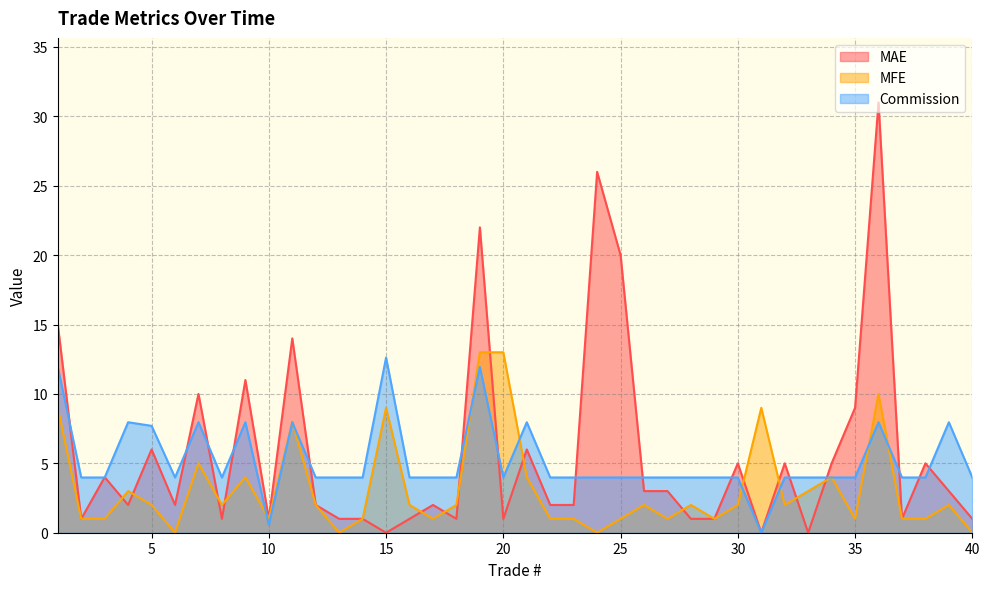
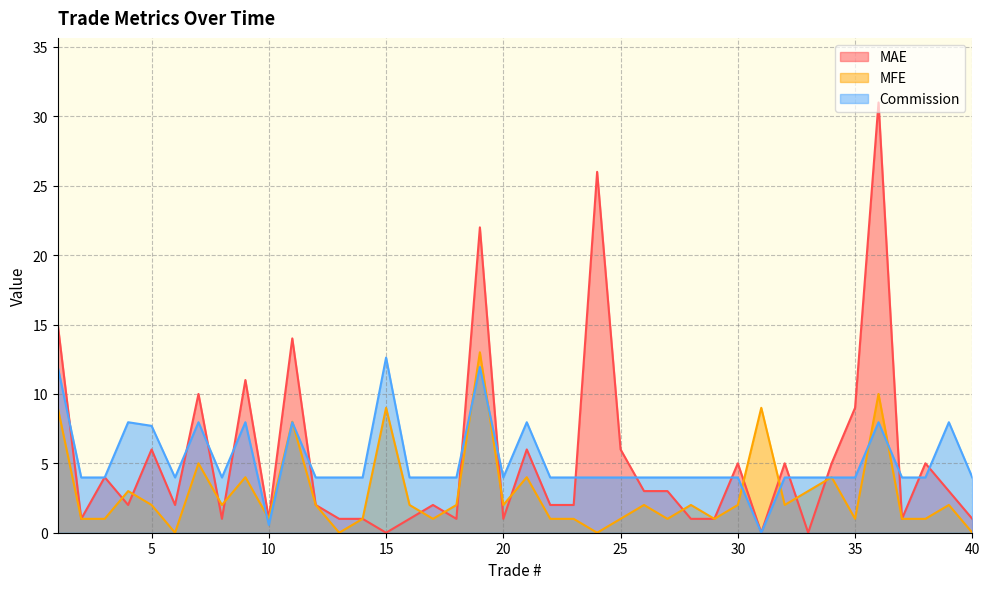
  {
    "MAE": {
      "5": 6,
      "15": 0,
      "20": 1,
-     "25": 20,
+     "25": 6,
      "30": 5,
      "35": 9,
      "40": 1
    },
    "MFE": {
      "5": 2,
      "15": 9,
-     "20": 13,
+     "20": 2,
      "25": 1,
      "30": 2,
      "35": 1,
      "40": 0
    },
    "Commission": {
      "5": 7.7,
      "10": 0.6,
      "15": 12.6,
      "20": 4,
      "25": 4,
      "30": 4,
      "35": 4,
      "40": 4
    }
  }
